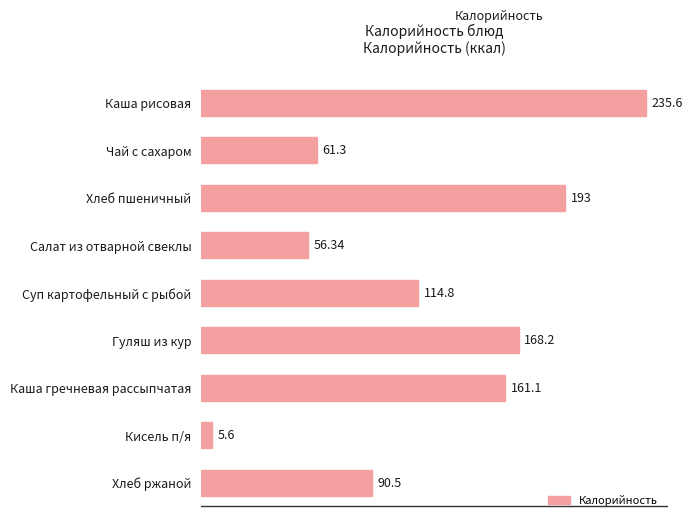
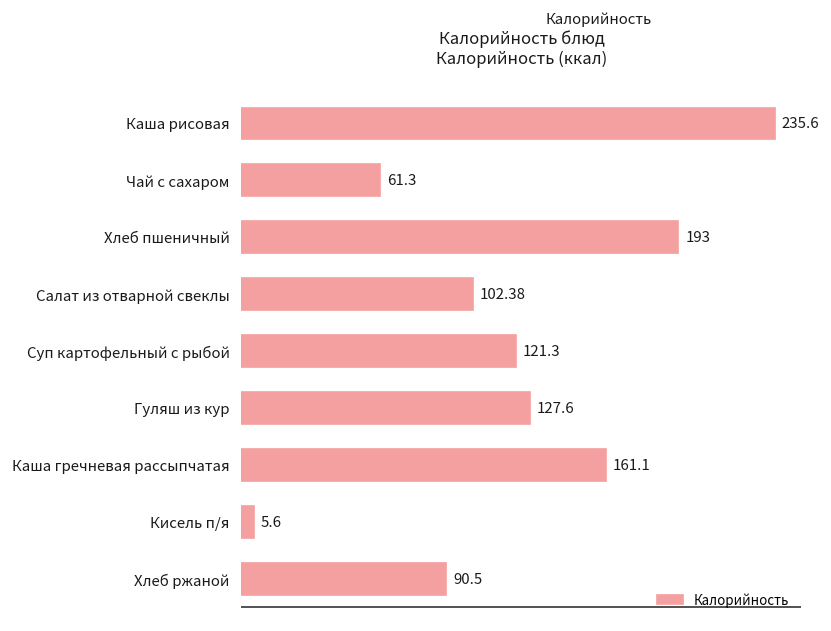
  {
    "Каша рисовая": 235.6,
    "Чай с сахаром": 61.3,
    "Хлеб пшеничный": 193,
-   "Салат из отварной свеклы": 56.34,
-   "Суп картофельный с рыбой": 114.8,
-   "Гуляш из кур": 168.2,
+   "Салат из отварной свеклы": 102.38,
+   "Суп картофельный с рыбой": 121.3,
+   "Гуляш из кур": 127.6,
    "Каша гречневая рассыпчатая": 161.1,
    "Кисель п/я": 5.6,
    "Хлеб ржаной": 90.5
  }
